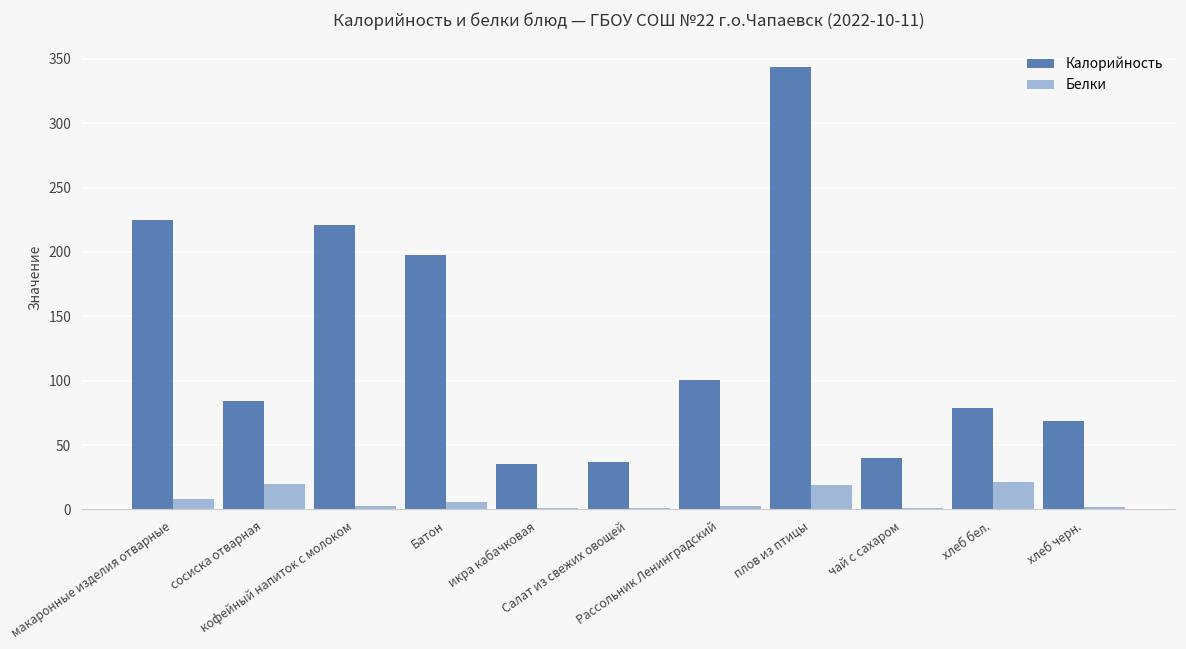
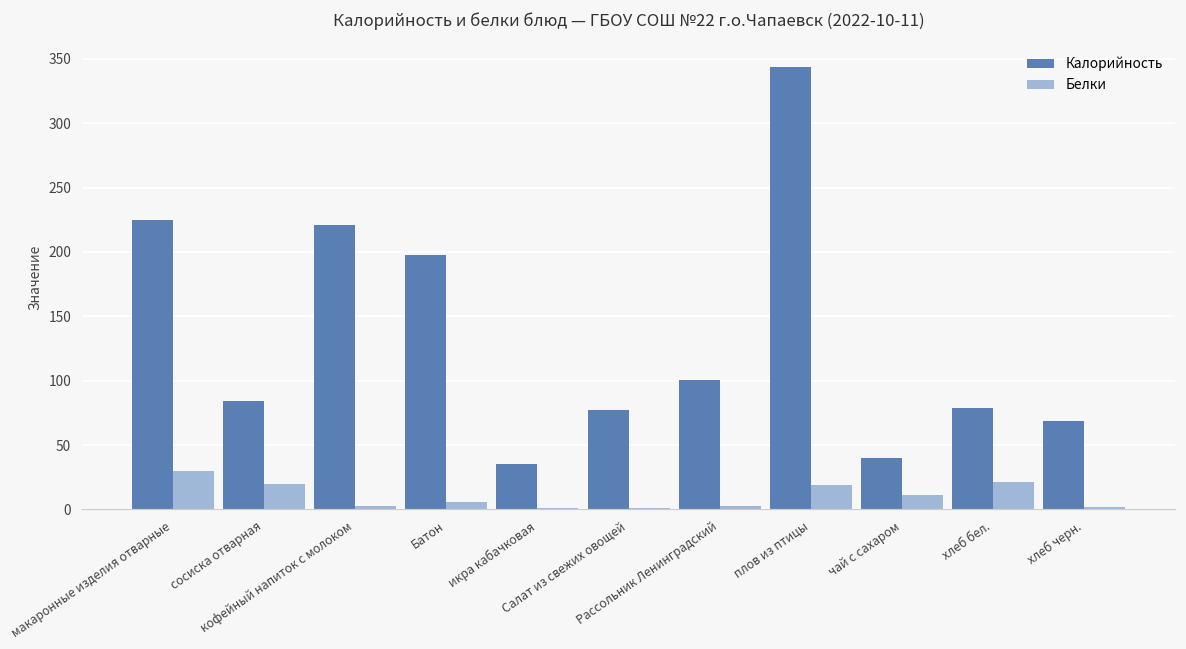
  {
    "Калорийность": {
      "макаронные изделия отварные": 225,
      "сосиска отварная": 84,
      "кофейный напиток с молоком": 221,
      "Батон": 198,
      "икра кабачковая": 35,
-     "Салат из свежих овощей": 37,
+     "Салат из свежих овощей": 77,
      "Рассольник Ленинградский": 101,
      "плов из птицы": 344,
      "чай с сахаром": 40,
      "хлеб бел.": 79,
      "хлеб черн.": 69
    },
    "Белки": {
-     "макаронные изделия отварные": 8,
+     "макаронные изделия отварные": 30,
      "сосиска отварная": 20,
      "кофейный напиток с молоком": 3,
      "Батон": 6,
      "Рассольник Ленинградский": 3,
      "плов из птицы": 19,
-     "чай с сахаром": 1,
+     "чай с сахаром": 11,
      "хлеб бел.": 21
    }
  }
